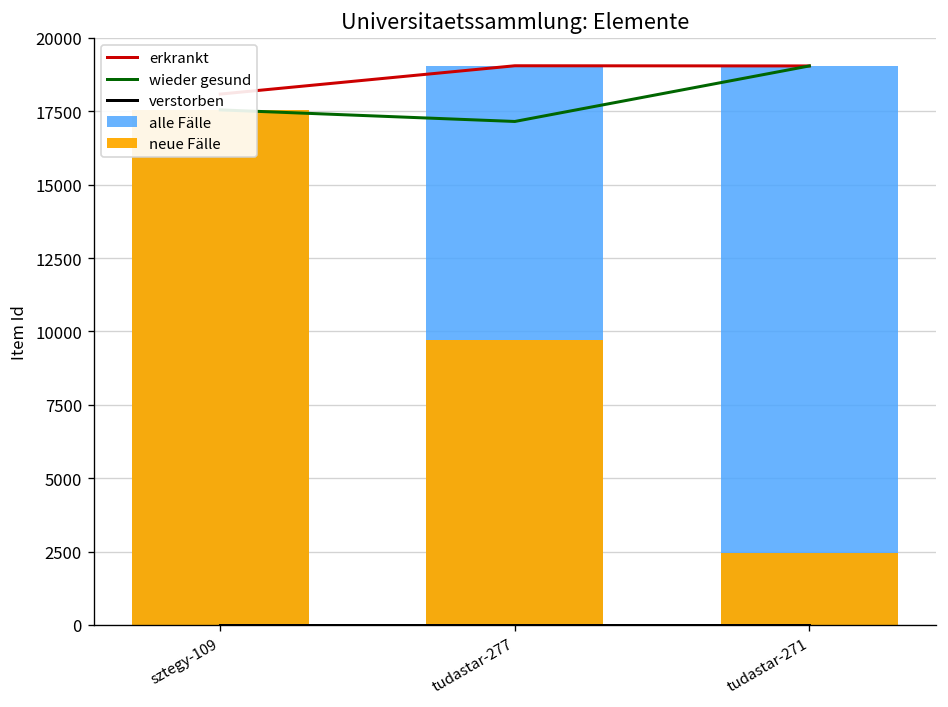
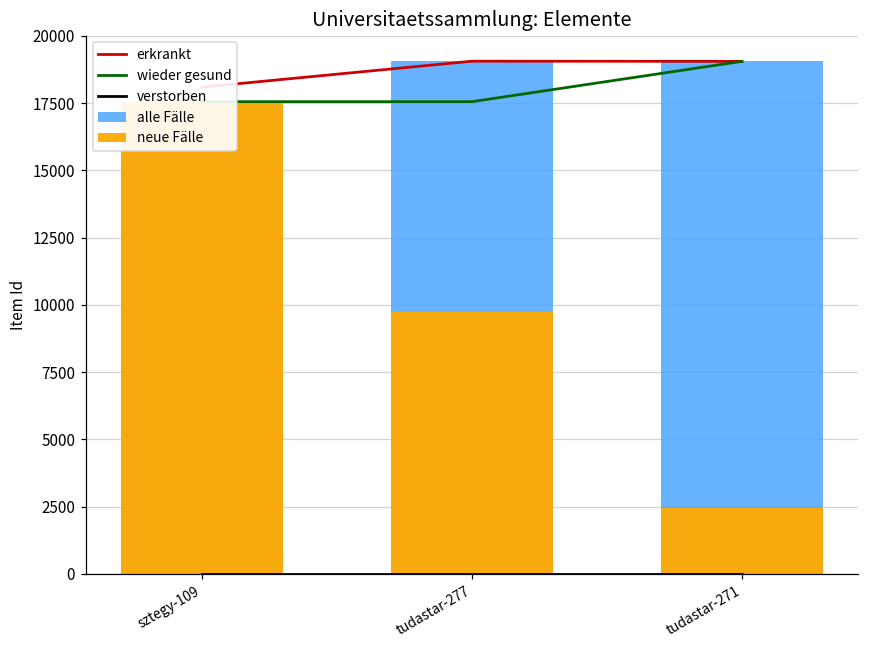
  {
    "erkrankt": {
      "tudastar-277": 19100
    },
    "alle Fälle": {
      "tudastar-277": 19100,
      "tudastar-271": 19000
    },
    "wieder gesund": {
-     "tudastar-277": 17200
+     "tudastar-277": 17600
    },
    "verstorben": {
      "sztegy-109": 0,
      "tudastar-277": 0,
      "tudastar-271": 0
    }
  }
